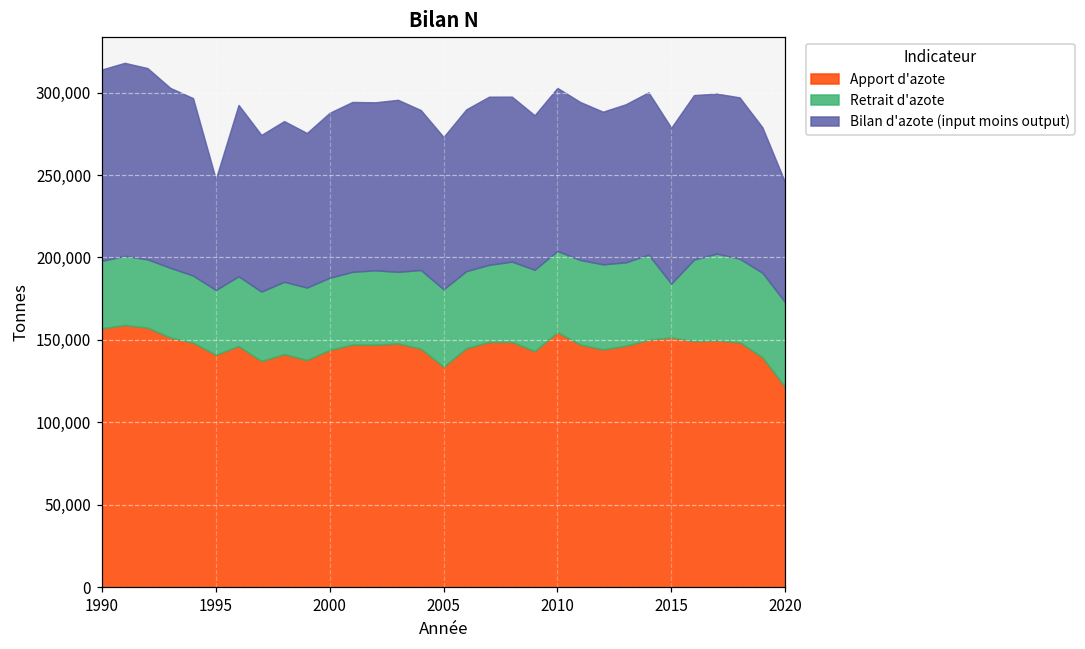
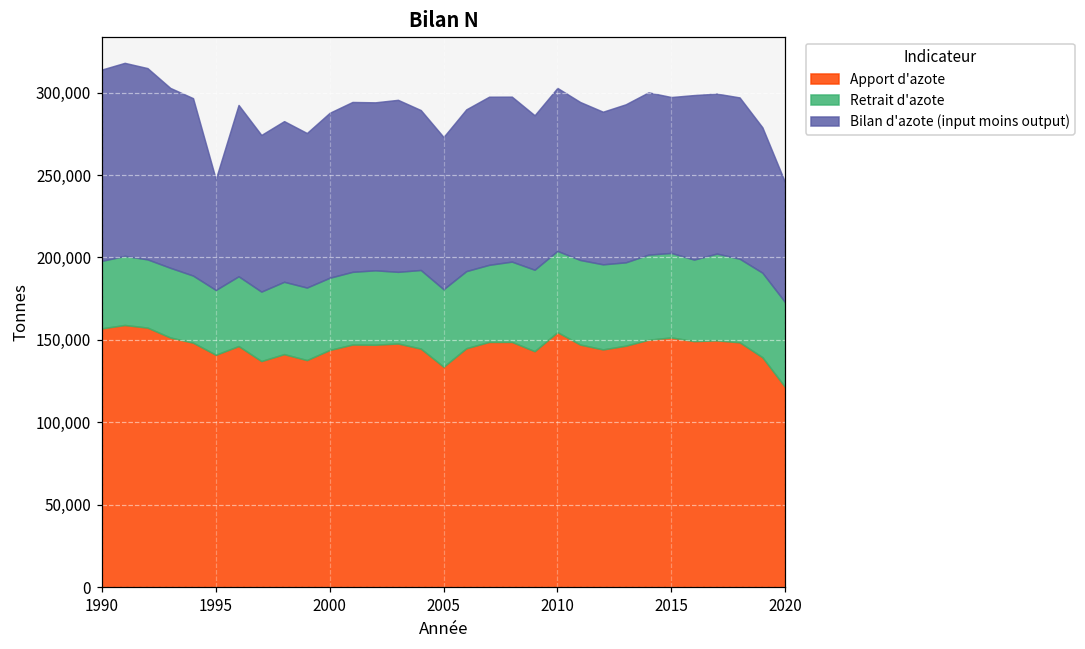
  {
    "Apport d'azote": {
      "1990": "157,000",
      "1995": "141,000",
      "2000": "144,000",
      "2005": "134,000",
      "2010": "155,000",
      "2015": "151,000",
      "2020": "121,000"
    },
    "Retrait d'azote": {
      "1990": "41,000",
      "1995": "39,000",
      "2000": "44,000",
      "2005": "47,000",
      "2010": "49,000",
-     "2015": "33,000",
+     "2015": "51,000",
      "2020": "51,000"
    },
    "Bilan d'azote (input moins output)": {
      "1990": "116,000",
      "1995": "67,000",
      "2000": "100,000",
      "2005": "92,000",
      "2010": "99,000",
      "2015": "95,000",
      "2020": "73,000"
    }
  }
